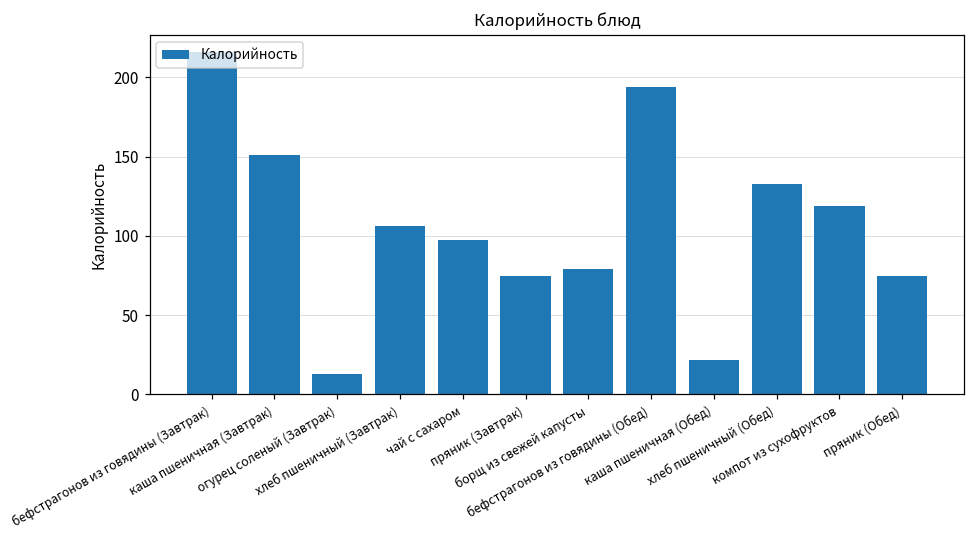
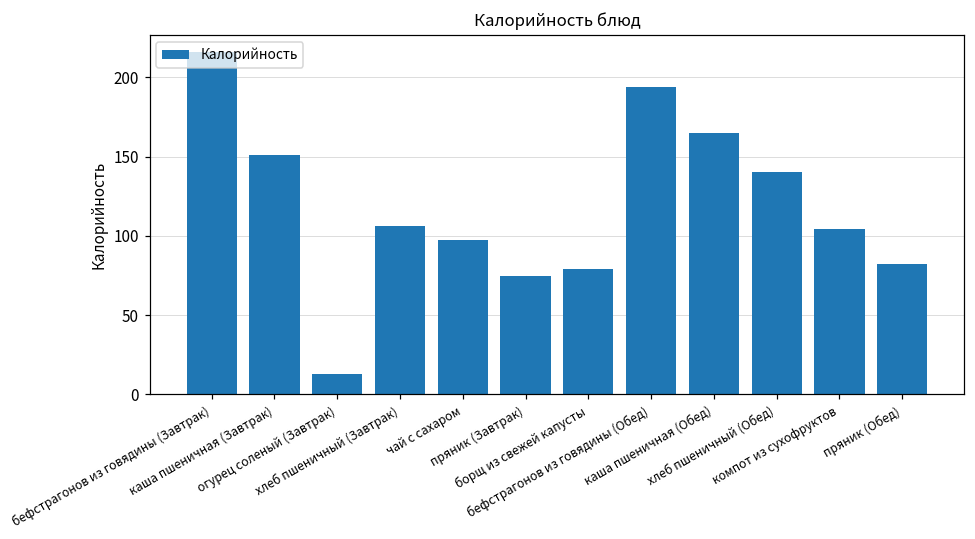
  {
    "каша пшеничная (Завтрак)": 151,
    "огурец соленый (Завтрак)": 13,
    "хлеб пшеничный (Завтрак)": 106,
    "чай с сахаром": 97,
    "пряник (Завтрак)": 75,
    "борщ из свежей капусты": 79,
    "бефстрагонов из говядины (Обед)": 194,
-   "каша пшеничная (Обед)": 22,
-   "хлеб пшеничный (Обед)": 133,
-   "компот из сухофруктов": 119,
-   "пряник (Обед)": 75
+   "каша пшеничная (Обед)": 165,
+   "хлеб пшеничный (Обед)": 140,
+   "компот из сухофруктов": 105,
+   "пряник (Обед)": 83
  }
